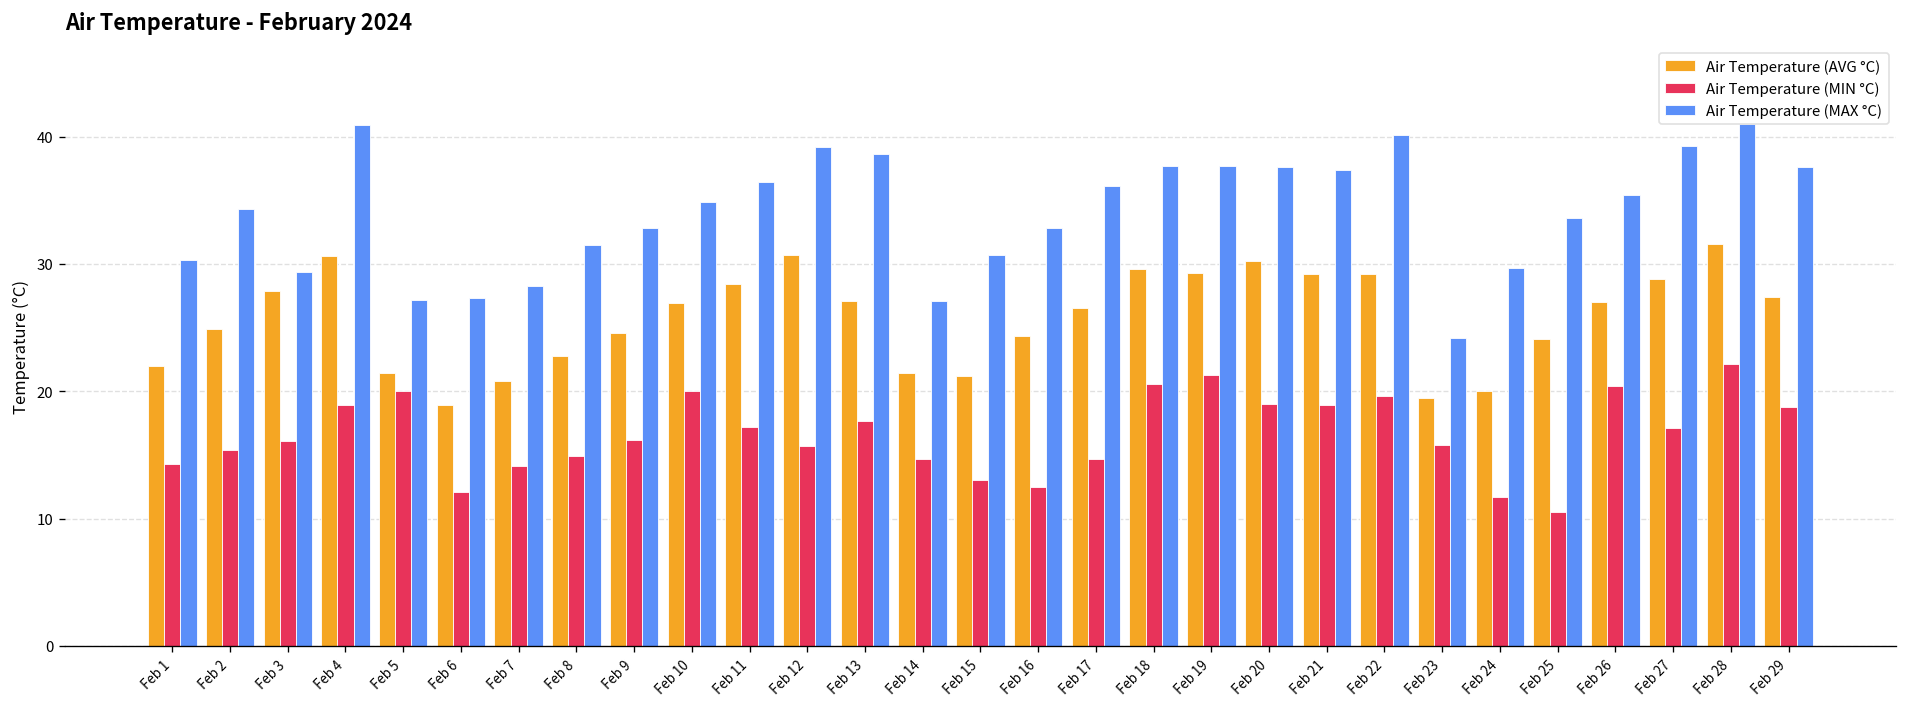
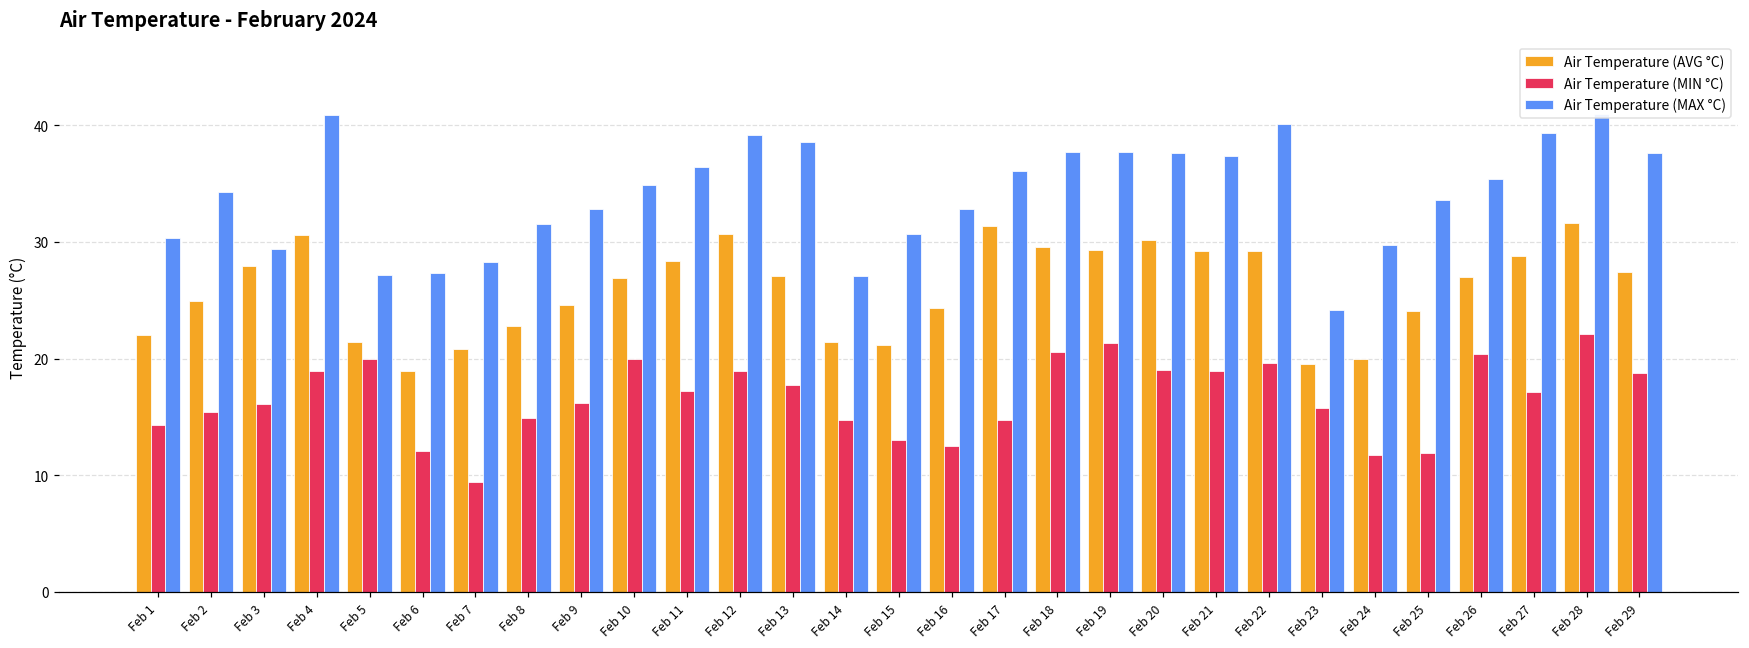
  {
    "Air Temperature (AVG °C)": {
      "Feb 1": 22.0,
      "Feb 2": 24.9,
      "Feb 3": 27.9,
      "Feb 4": 30.6,
      "Feb 5": 21.4,
      "Feb 6": 18.9,
      "Feb 7": 20.8,
      "Feb 8": 22.8,
      "Feb 9": 24.6,
      "Feb 10": 26.9,
      "Feb 11": 28.4,
      "Feb 12": 30.7,
      "Feb 13": 27.1,
      "Feb 14": 21.4,
      "Feb 15": 21.2,
      "Feb 16": 24.3,
-     "Feb 17": 26.5,
+     "Feb 17": 31.4,
      "Feb 18": 29.6,
      "Feb 19": 29.3,
      "Feb 20": 30.2,
      "Feb 21": 29.2,
      "Feb 22": 29.2,
      "Feb 23": 19.5,
      "Feb 24": 20.0,
      "Feb 25": 24.1,
      "Feb 26": 27.0,
      "Feb 27": 28.8,
      "Feb 28": 31.6,
      "Feb 29": 27.4
    },
    "Air Temperature (MIN °C)": {
      "Feb 1": 14.3,
      "Feb 2": 15.4,
      "Feb 3": 16.1,
      "Feb 4": 18.9,
      "Feb 5": 20.0,
      "Feb 6": 12.1,
-     "Feb 7": 14.1,
+     "Feb 7": 9.4,
      "Feb 8": 14.9,
      "Feb 9": 16.2,
      "Feb 10": 20.0,
      "Feb 11": 17.2,
-     "Feb 12": 15.7,
+     "Feb 12": 18.9,
      "Feb 13": 17.7,
      "Feb 14": 14.7,
      "Feb 15": 13.0,
      "Feb 16": 12.5,
      "Feb 17": 14.7,
      "Feb 18": 20.6,
      "Feb 19": 21.3,
      "Feb 20": 19.0,
      "Feb 21": 18.9,
      "Feb 22": 19.6,
      "Feb 23": 15.8,
      "Feb 24": 11.7,
-     "Feb 25": 10.5,
+     "Feb 25": 11.9,
      "Feb 26": 20.4,
      "Feb 27": 17.1,
      "Feb 28": 22.1,
      "Feb 29": 18.8
    },
    "Air Temperature (MAX °C)": {
      "Feb 1": 30.3,
      "Feb 2": 34.3,
      "Feb 3": 29.4,
      "Feb 4": 40.9,
      "Feb 5": 27.2,
      "Feb 6": 27.3,
      "Feb 7": 28.3,
      "Feb 8": 31.5,
      "Feb 9": 32.8,
      "Feb 10": 34.9,
      "Feb 11": 36.4,
      "Feb 12": 39.2,
      "Feb 13": 38.6,
      "Feb 14": 27.1,
      "Feb 15": 30.7,
      "Feb 16": 32.8,
      "Feb 17": 36.1,
      "Feb 18": 37.7,
      "Feb 19": 37.7,
      "Feb 20": 37.6,
      "Feb 21": 37.4,
      "Feb 22": 40.1,
      "Feb 23": 24.2,
      "Feb 24": 29.7,
      "Feb 25": 33.6,
      "Feb 26": 35.4,
      "Feb 27": 39.3,
      "Feb 29": 37.6
    }
  }
